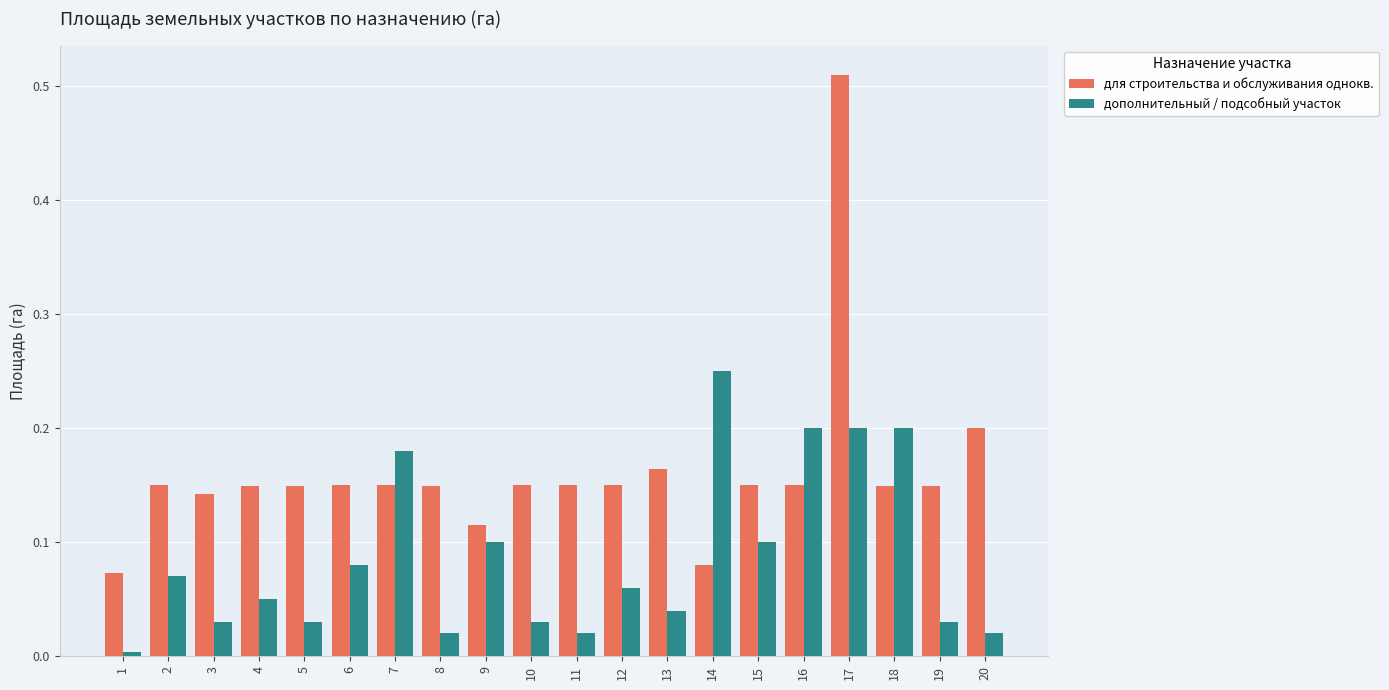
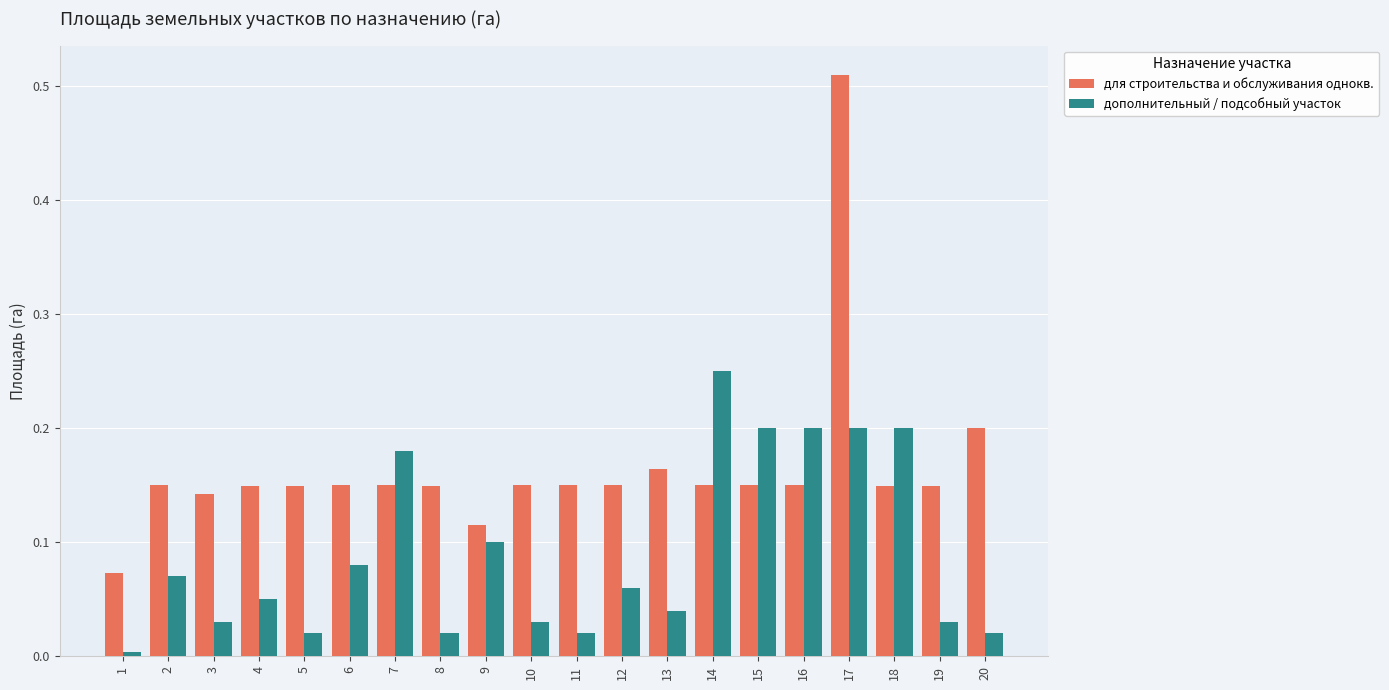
  {
    "для строительства и обслуживания однокв.": {
      "1": 0.073,
      "2": 0.15,
      "3": 0.142,
      "4": 0.15,
      "5": 0.15,
      "6": 0.15,
      "7": 0.15,
      "8": 0.15,
      "9": 0.115,
      "10": 0.15,
      "11": 0.15,
      "12": 0.15,
      "13": 0.164,
-     "14": 0.08,
+     "14": 0.15,
      "15": 0.15,
      "16": 0.15,
      "17": 0.51,
      "18": 0.15,
      "19": 0.15,
      "20": 0.20
    },
    "дополнительный / подсобный участок": {
      "1": 0.004,
      "2": 0.07,
      "3": 0.03,
      "4": 0.05,
-     "5": 0.03,
+     "5": 0.02,
      "6": 0.08,
      "7": 0.18,
      "8": 0.02,
      "9": 0.10,
      "10": 0.03,
      "11": 0.02,
      "12": 0.06,
      "13": 0.04,
      "14": 0.25,
-     "15": 0.1,
+     "15": 0.2,
      "16": 0.20,
      "17": 0.20,
      "18": 0.20,
      "19": 0.03,
      "20": 0.02
    }
  }
